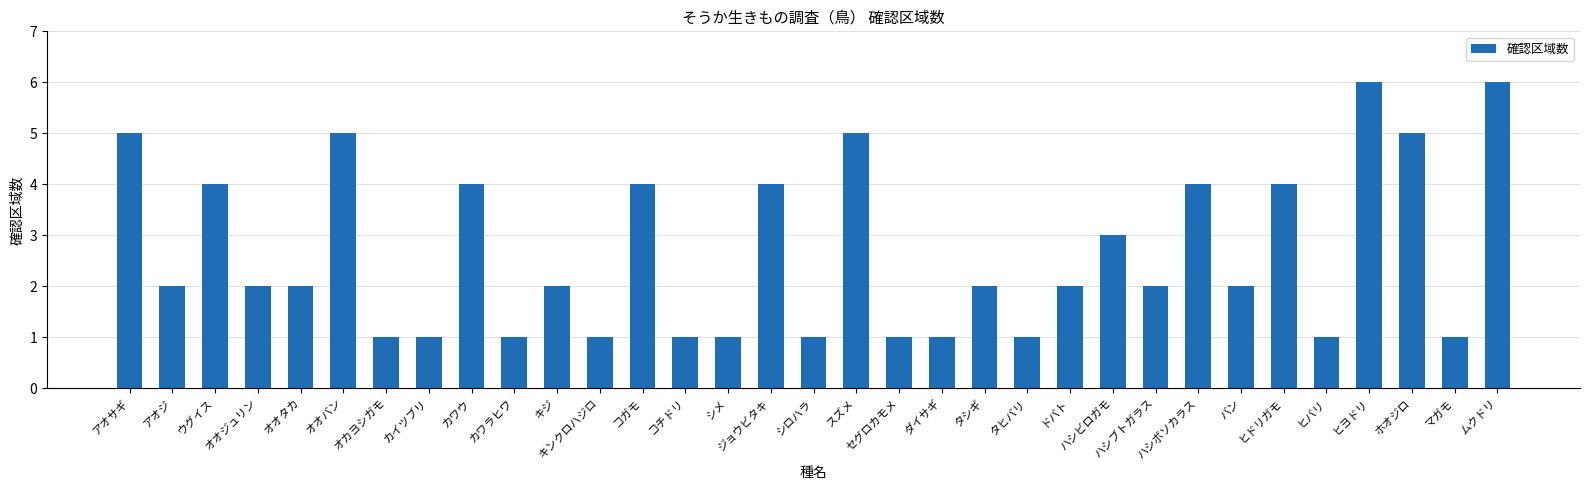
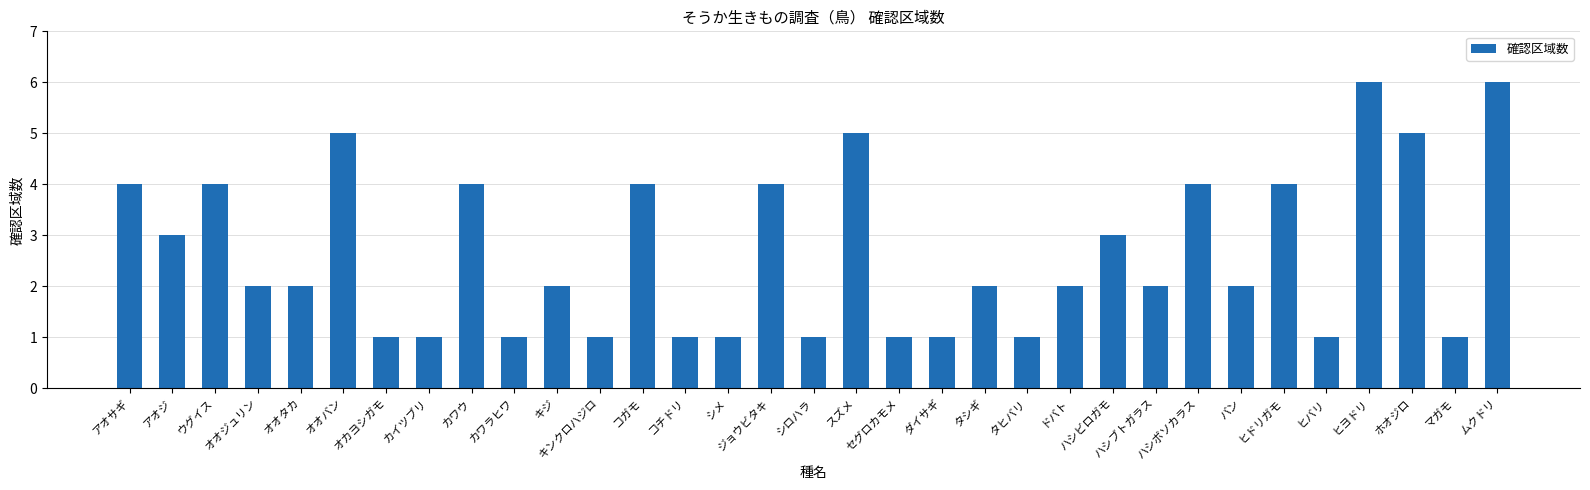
  {
-   "アオサギ": 5,
-   "アオジ": 2,
+   "アオサギ": 4,
+   "アオジ": 3,
    "ウグイス": 4,
    "オオジュリン": 2,
    "オオタカ": 2,
    "オオバン": 5,
    "オカヨシガモ": 1,
    "カイツブリ": 1,
    "カワウ": 4,
    "カワラヒワ": 1,
    "キジ": 2,
    "キンクロハジロ": 1,
    "コガモ": 4,
    "コチドリ": 1,
    "シメ": 1,
    "ジョウビタキ": 4,
    "シロハラ": 1,
    "スズメ": 5,
    "セグロカモメ": 1,
    "ダイサギ": 1,
    "タシギ": 2,
    "タヒバリ": 1,
    "ドバト": 2,
    "ハシビロガモ": 3,
    "ハシブトガラス": 2,
    "ハシボソカラス": 4,
    "バン": 2,
    "ヒドリガモ": 4,
    "ヒバリ": 1,
    "ヒヨドリ": 6,
    "ホオジロ": 5,
    "マガモ": 1,
    "ムクドリ": 6
  }
